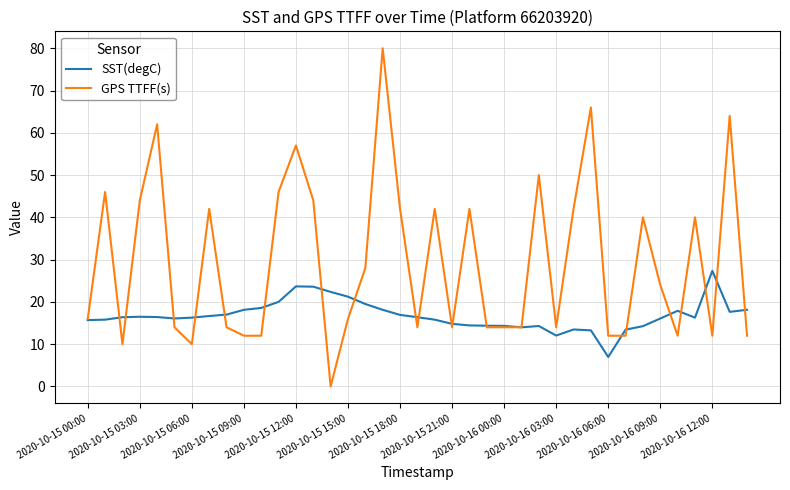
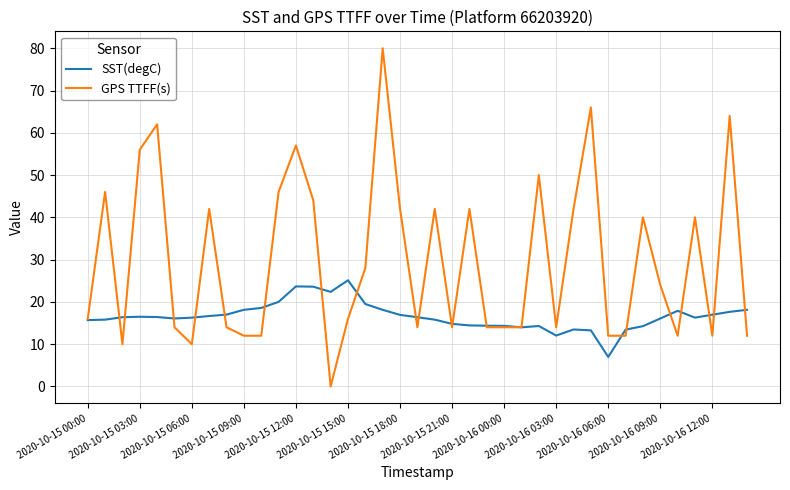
  {
    "SST(degC)": {
      "2020-10-15 03:00": 16,
      "2020-10-15 06:00": 16,
      "2020-10-15 09:00": 18,
      "2020-10-15 12:00": 24,
-     "2020-10-15 15:00": 21,
+     "2020-10-15 15:00": 25,
      "2020-10-15 18:00": 17,
      "2020-10-15 21:00": 15,
      "2020-10-16 03:00": 12,
      "2020-10-16 06:00": 7,
      "2020-10-16 09:00": 16,
-     "2020-10-16 12:00": 27
+     "2020-10-16 12:00": 17
    },
    "GPS TTFF(s)": {
-     "2020-10-15 03:00": 44,
+     "2020-10-15 03:00": 56,
      "2020-10-15 06:00": 10,
      "2020-10-15 09:00": 12,
      "2020-10-15 12:00": 57,
      "2020-10-15 15:00": 16,
      "2020-10-15 18:00": 42,
      "2020-10-15 21:00": 14,
      "2020-10-16 03:00": 14,
      "2020-10-16 06:00": 12,
      "2020-10-16 09:00": 24,
      "2020-10-16 12:00": 12
    }
  }
